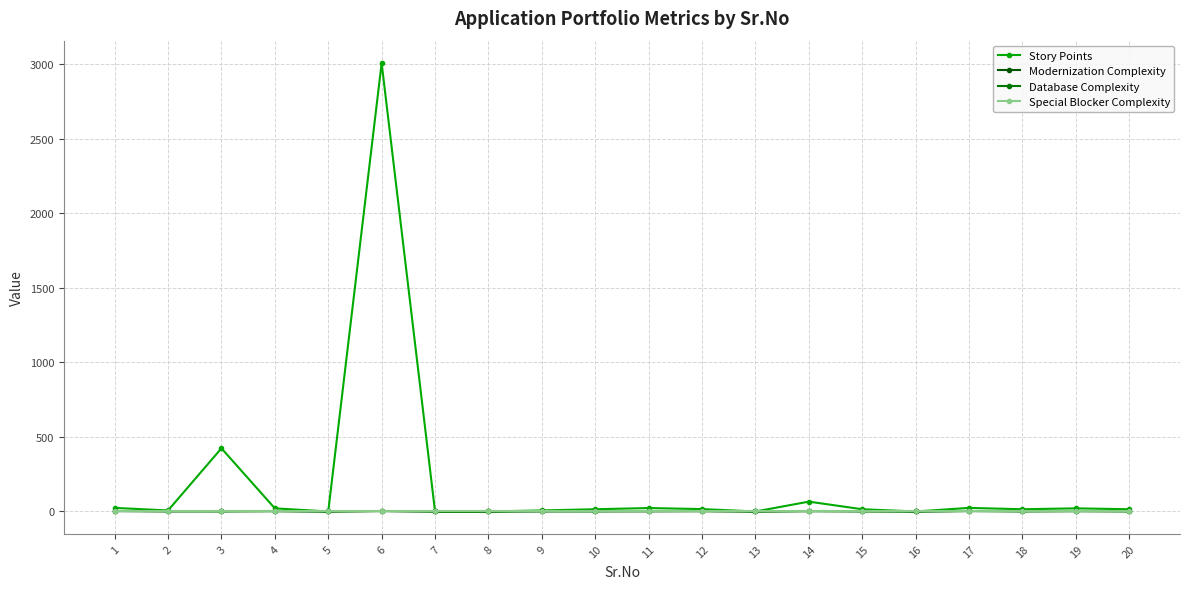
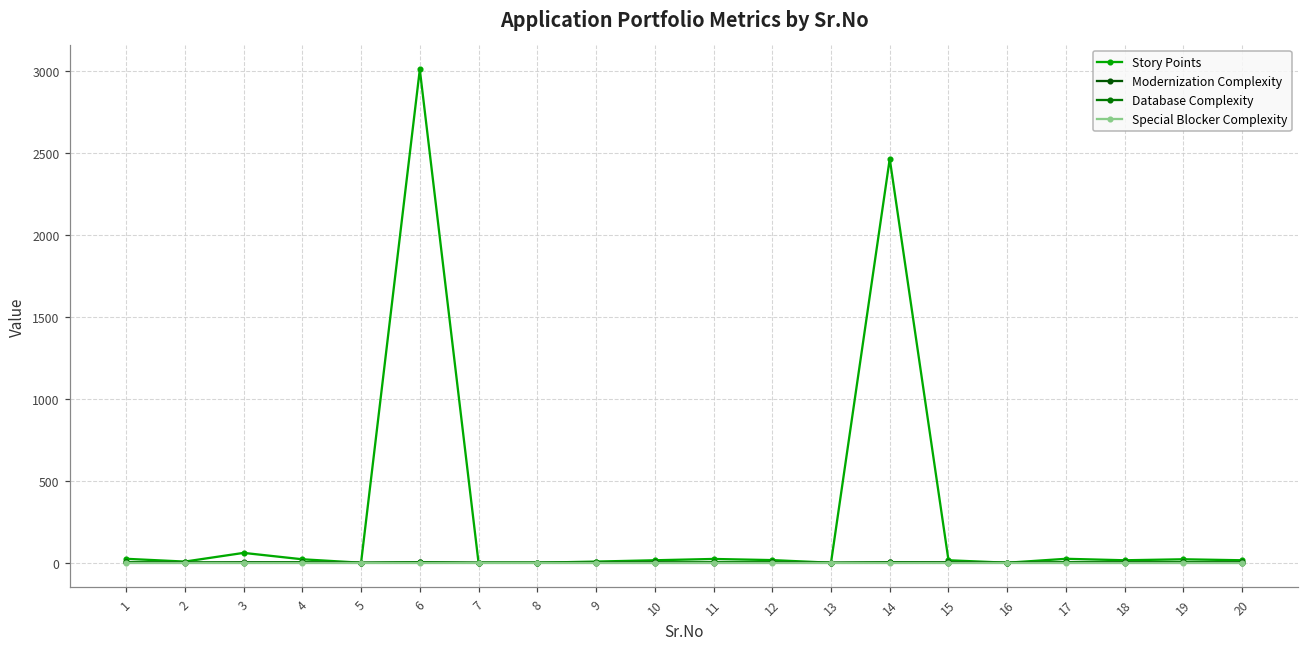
  {
    "Story Points": {
      "1": 20,
-     "3": 420,
+     "3": 60,
      "4": 20,
      "6": 3010,
      "11": 20,
-     "14": 70,
+     "14": 2460,
      "17": 20,
      "19": 20
    },
    "Special Blocker Complexity": {
      "1": 0,
      "3": 0,
      "4": 0,
      "6": 0,
      "11": 0,
      "14": 0,
      "17": 0,
      "19": 0
    }
  }
